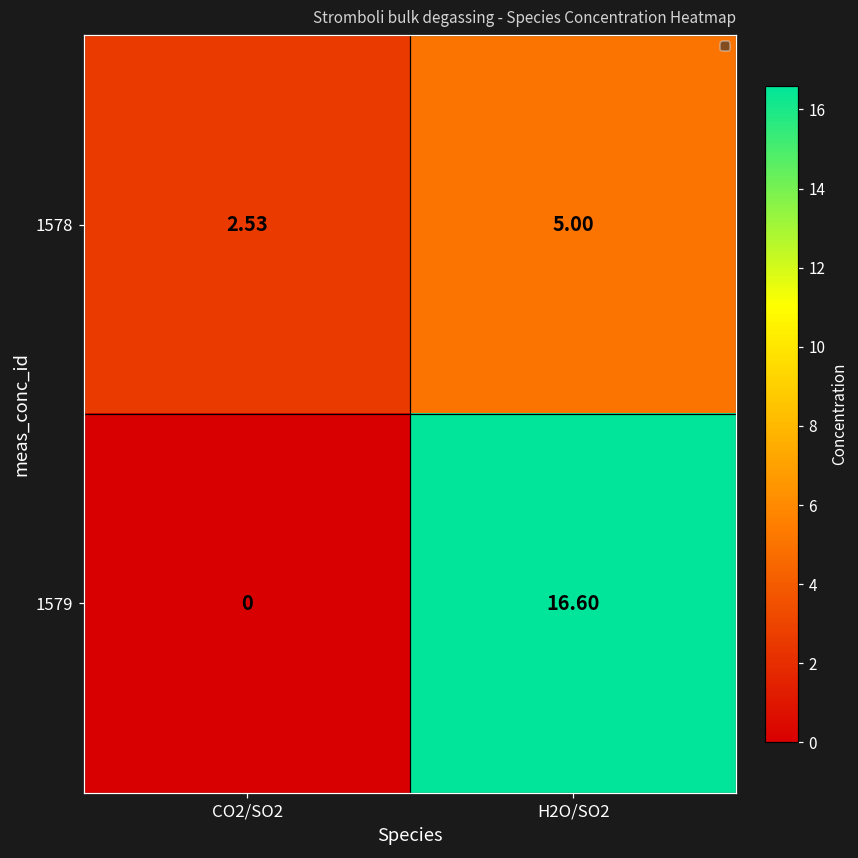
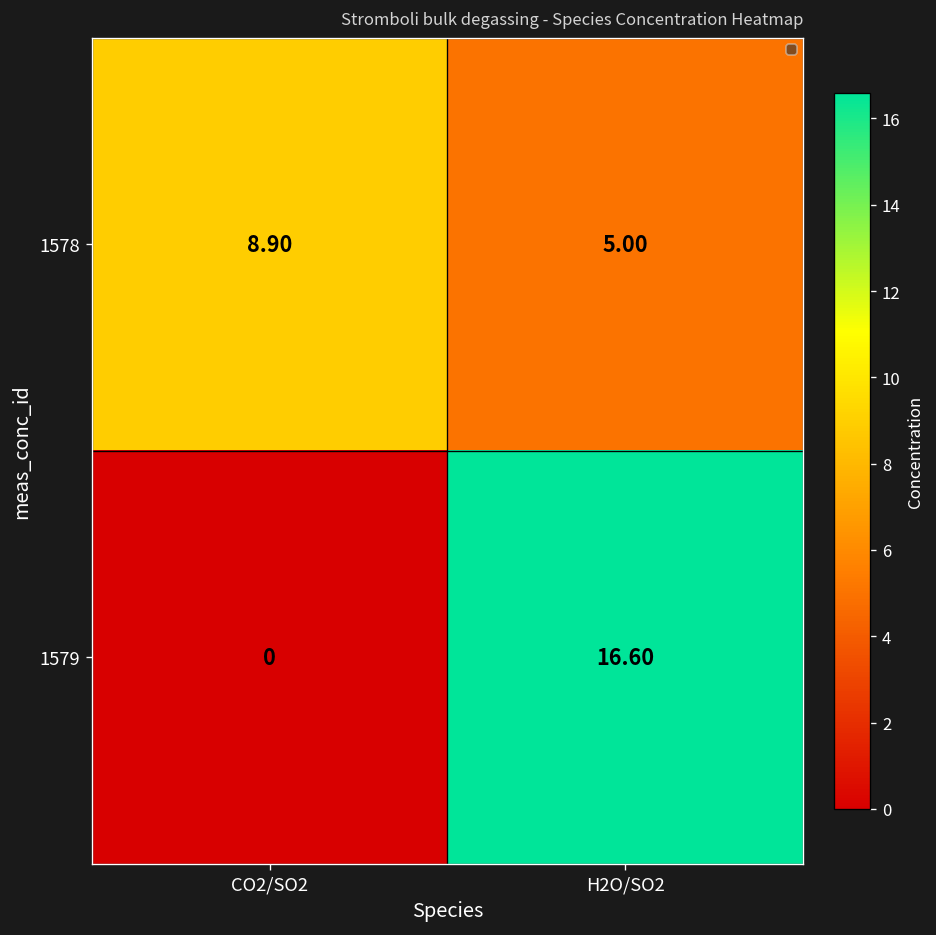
  {
    "1578": {
-     "CO2/SO2": 2.53,
+     "CO2/SO2": 8.90,
      "H2O/SO2": 5.00
    },
    "1579": {
      "CO2/SO2": 0,
      "H2O/SO2": 16.60
    }
  }
